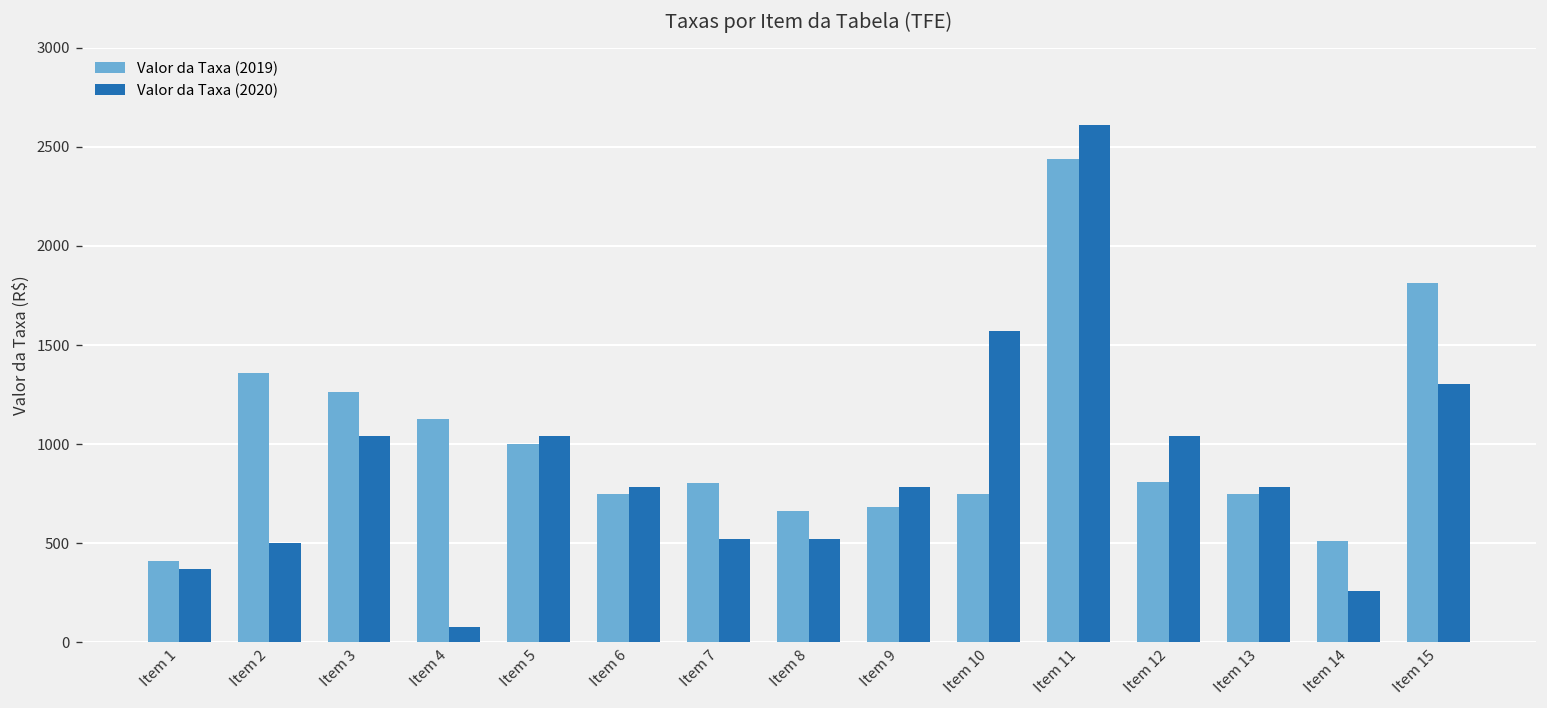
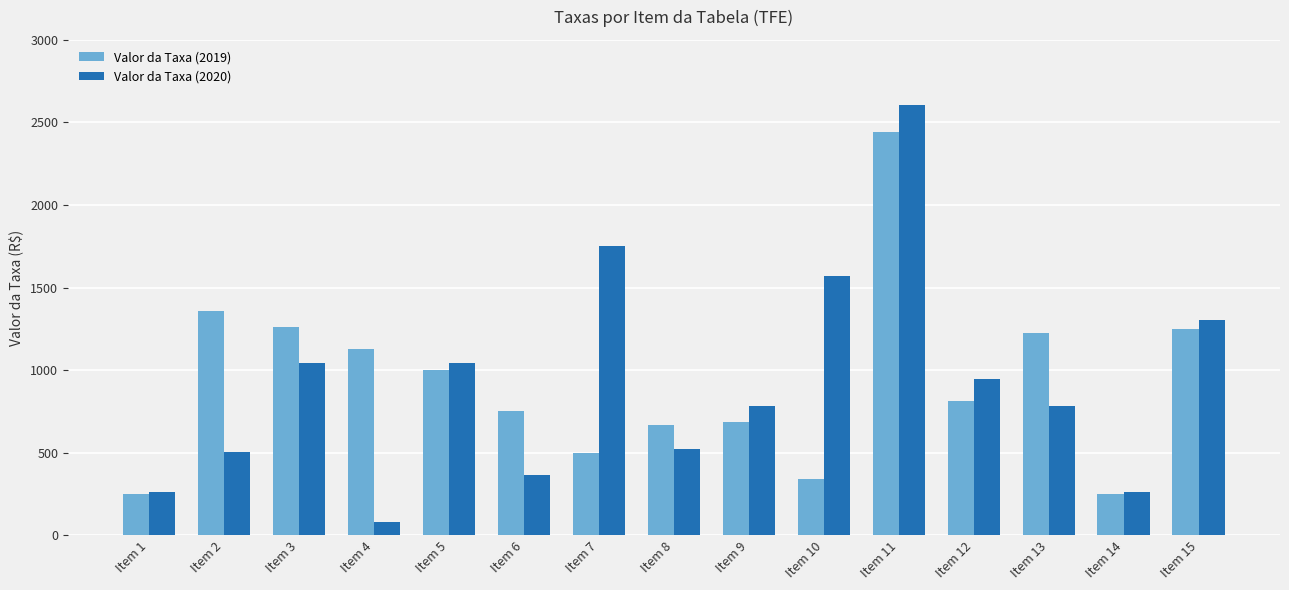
  {
    "Valor da Taxa (2019)": {
-     "Item 1": 410,
+     "Item 1": 250,
      "Item 2": 1360,
      "Item 3": 1260,
      "Item 4": 1130,
      "Item 5": 1000,
      "Item 6": 750,
-     "Item 7": 800,
+     "Item 7": 500,
      "Item 8": 660,
      "Item 9": 680,
-     "Item 10": 750,
+     "Item 10": 340,
      "Item 11": 2440,
      "Item 12": 810,
-     "Item 13": 750,
-     "Item 14": 510,
-     "Item 15": 1810
+     "Item 13": 1220,
+     "Item 14": 250,
+     "Item 15": 1250
    },
    "Valor da Taxa (2020)": {
-     "Item 1": 370,
+     "Item 1": 260,
      "Item 2": 500,
      "Item 3": 1040,
      "Item 4": 80,
      "Item 5": 1040,
-     "Item 6": 780,
-     "Item 7": 520,
+     "Item 6": 370,
+     "Item 7": 1750,
      "Item 8": 520,
      "Item 9": 780,
      "Item 10": 1570,
      "Item 11": 2610,
-     "Item 12": 1040,
+     "Item 12": 950,
      "Item 13": 780,
      "Item 14": 260,
      "Item 15": 1300
    }
  }
